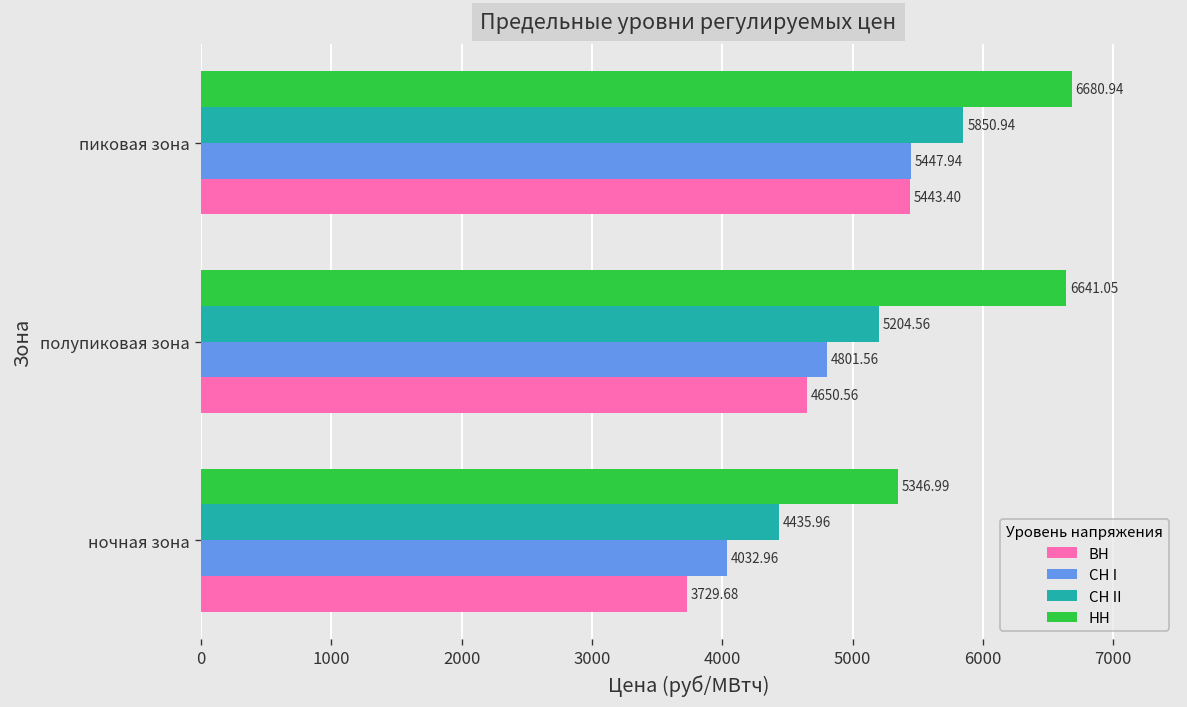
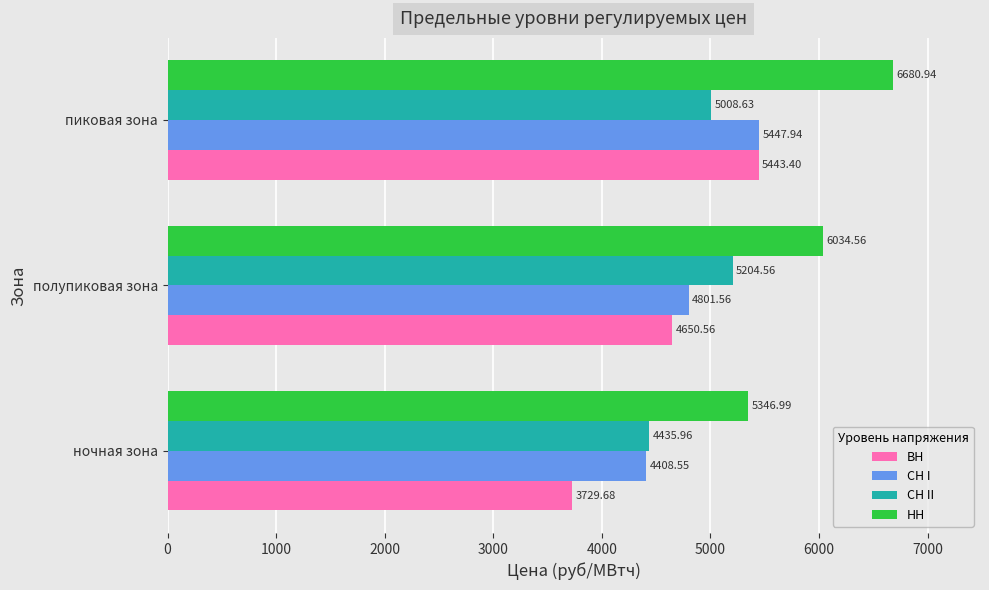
  {
    "ВН": {
      "пиковая зона": 5443.40,
      "полупиковая зона": 4650.56,
      "ночная зона": 3729.68
    },
    "СН I": {
      "пиковая зона": 5447.94,
      "полупиковая зона": 4801.56,
-     "ночная зона": 4032.96
+     "ночная зона": 4408.55
    },
    "СН II": {
-     "пиковая зона": 5850.94,
+     "пиковая зона": 5008.63,
      "полупиковая зона": 5204.56,
      "ночная зона": 4435.96
    },
    "НН": {
      "пиковая зона": 6680.94,
-     "полупиковая зона": 6641.05,
+     "полупиковая зона": 6034.56,
      "ночная зона": 5346.99
    }
  }
